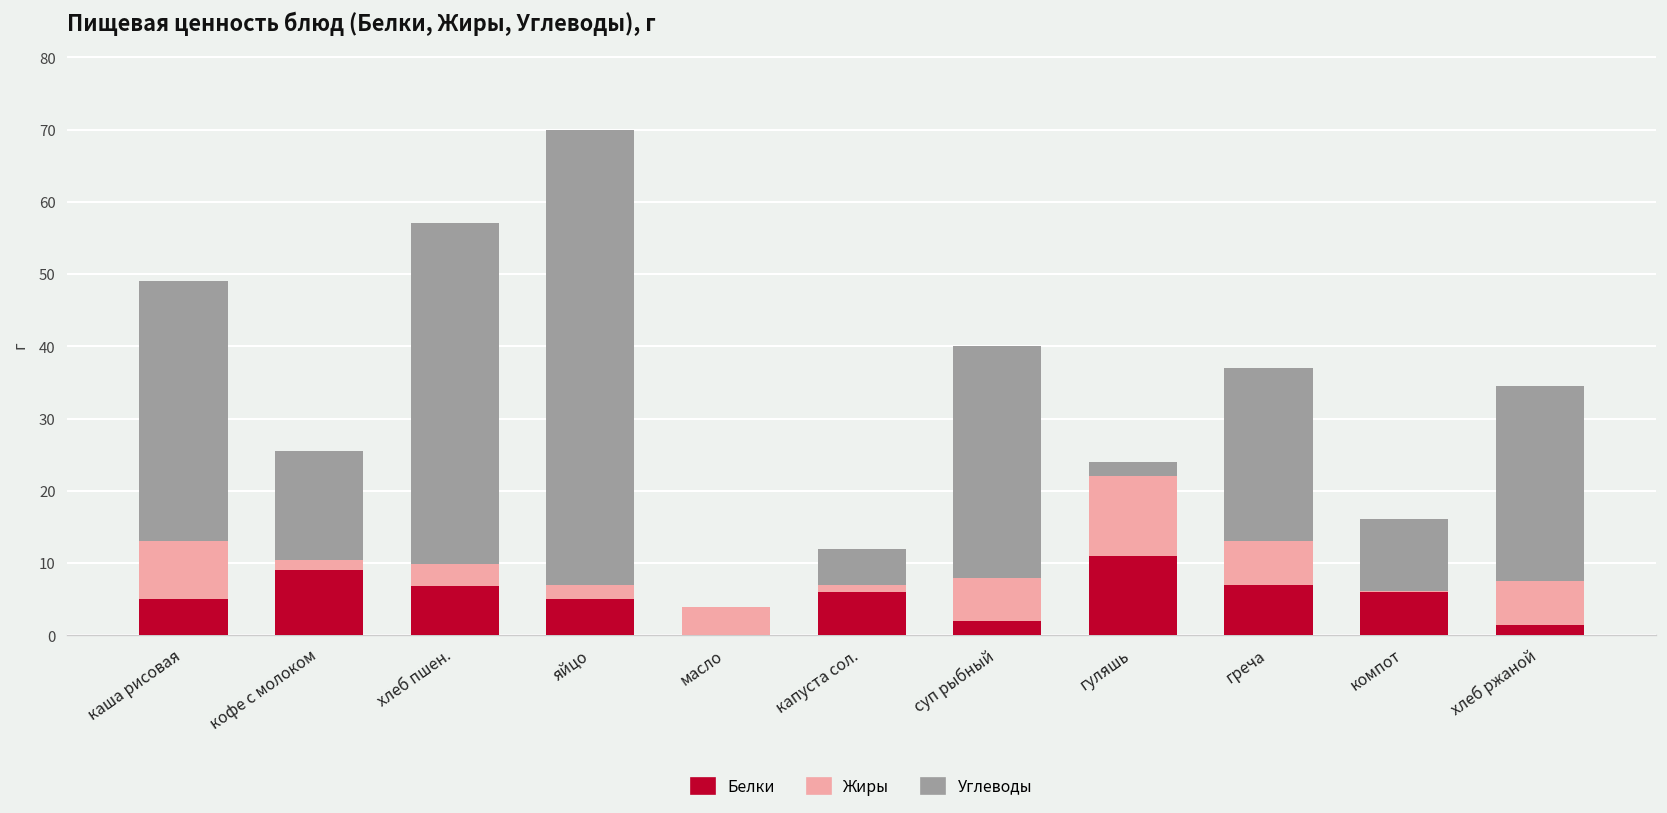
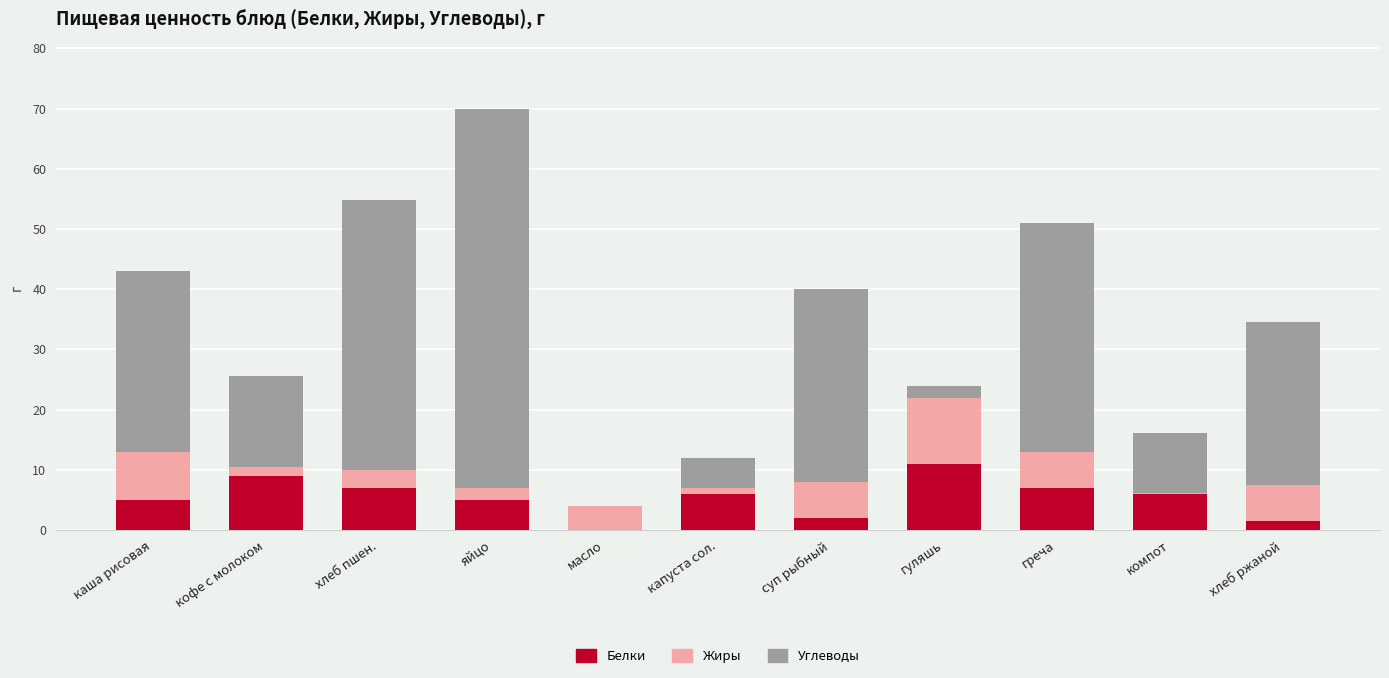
  {
    "Белки": {
      "каша рисовая": 5,
      "кофе с молоком": 9,
      "хлеб пшен.": 7,
      "яйцо": 5,
      "масло": 0,
      "капуста сол.": 6,
      "суп рыбный": 2,
      "гуляшь": 11,
      "греча": 7,
      "компот": 6,
      "хлеб ржаной": 2
    },
    "Жиры": {
      "каша рисовая": 8,
      "кофе с молоком": 2,
      "хлеб пшен.": 3,
      "яйцо": 2,
      "масло": 4,
      "капуста сол.": 1,
      "суп рыбный": 6,
      "гуляшь": 11,
      "греча": 6,
      "хлеб ржаной": 6
    },
    "Углеводы": {
-     "каша рисовая": 36,
+     "каша рисовая": 30,
      "кофе с молоком": 15,
-     "хлеб пшен.": 47,
+     "хлеб пшен.": 45,
      "яйцо": 63,
      "масло": 0,
      "капуста сол.": 5,
      "суп рыбный": 32,
      "гуляшь": 2,
-     "греча": 24,
+     "греча": 38,
      "компот": 10,
      "хлеб ржаной": 27
    }
  }
